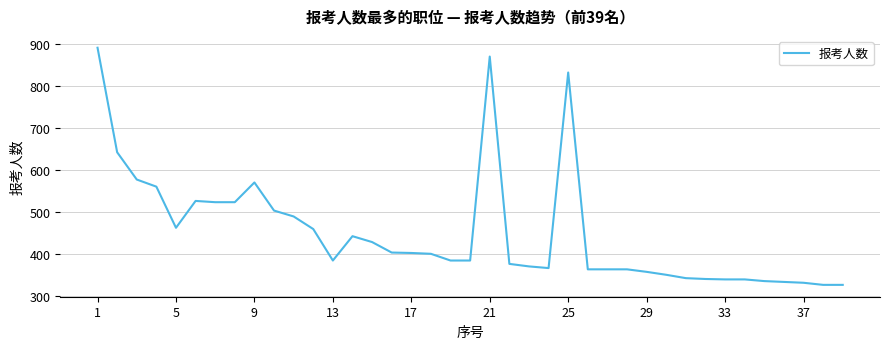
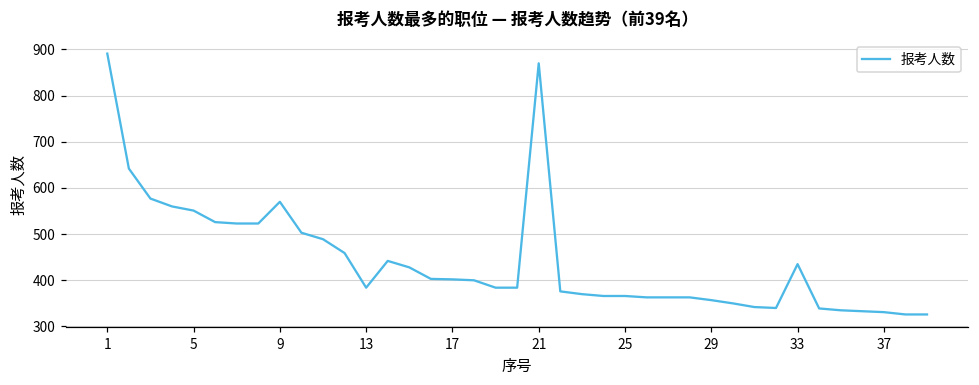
  {
    "1": 890,
-   "5": 460,
+   "5": 550,
    "9": 570,
    "13": 380,
    "17": 400,
    "21": 870,
-   "25": 830,
+   "25": 370,
    "29": 360,
-   "33": 340,
+   "33": 440,
    "37": 330
  }
